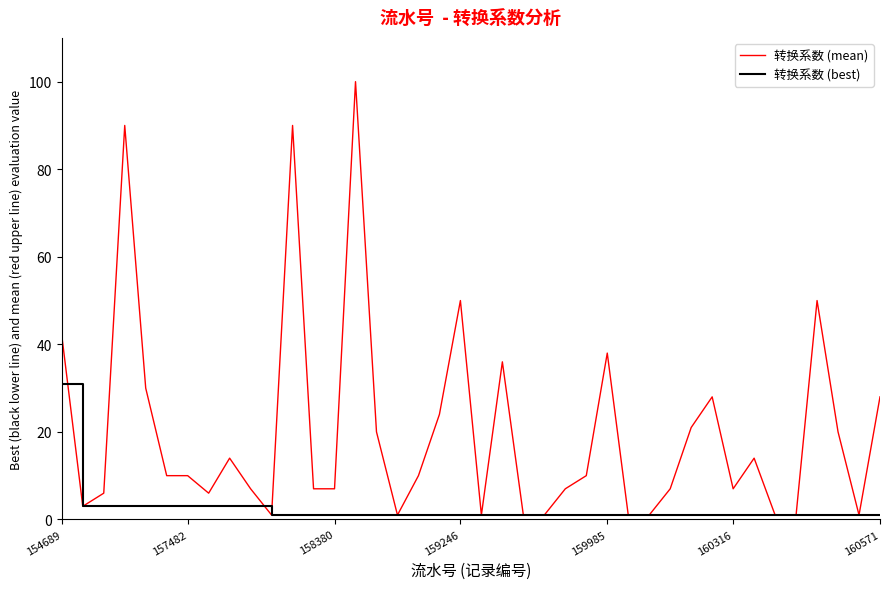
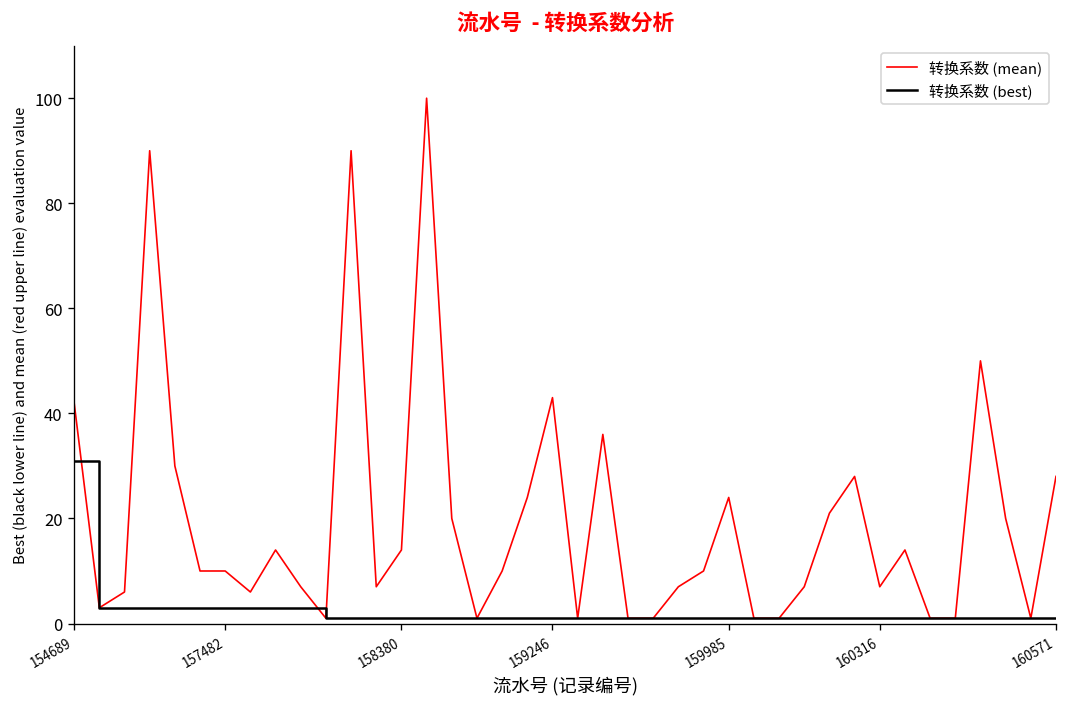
  {
    "转换系数 (mean)": {
      "154689": 42,
      "157482": 10,
-     "158380": 7,
-     "159246": 50,
-     "159985": 38,
+     "158380": 14,
+     "159246": 43,
+     "159985": 24,
      "160316": 7,
      "160571": 28
    },
    "转换系数 (best)": {
      "154689": 31,
      "157482": 3,
      "158380": 1,
      "159246": 1,
      "159985": 1,
      "160316": 1,
      "160571": 1
    }
  }
